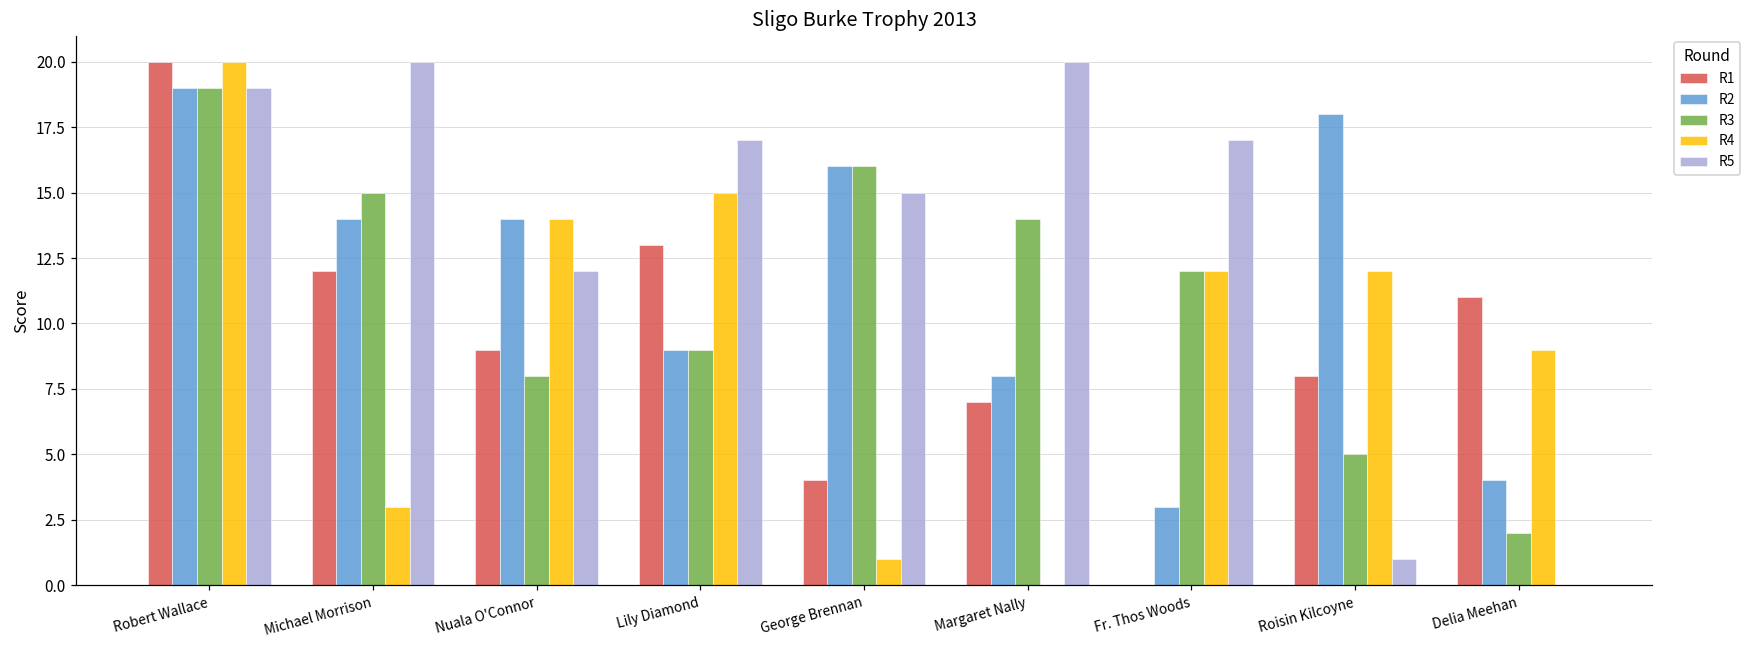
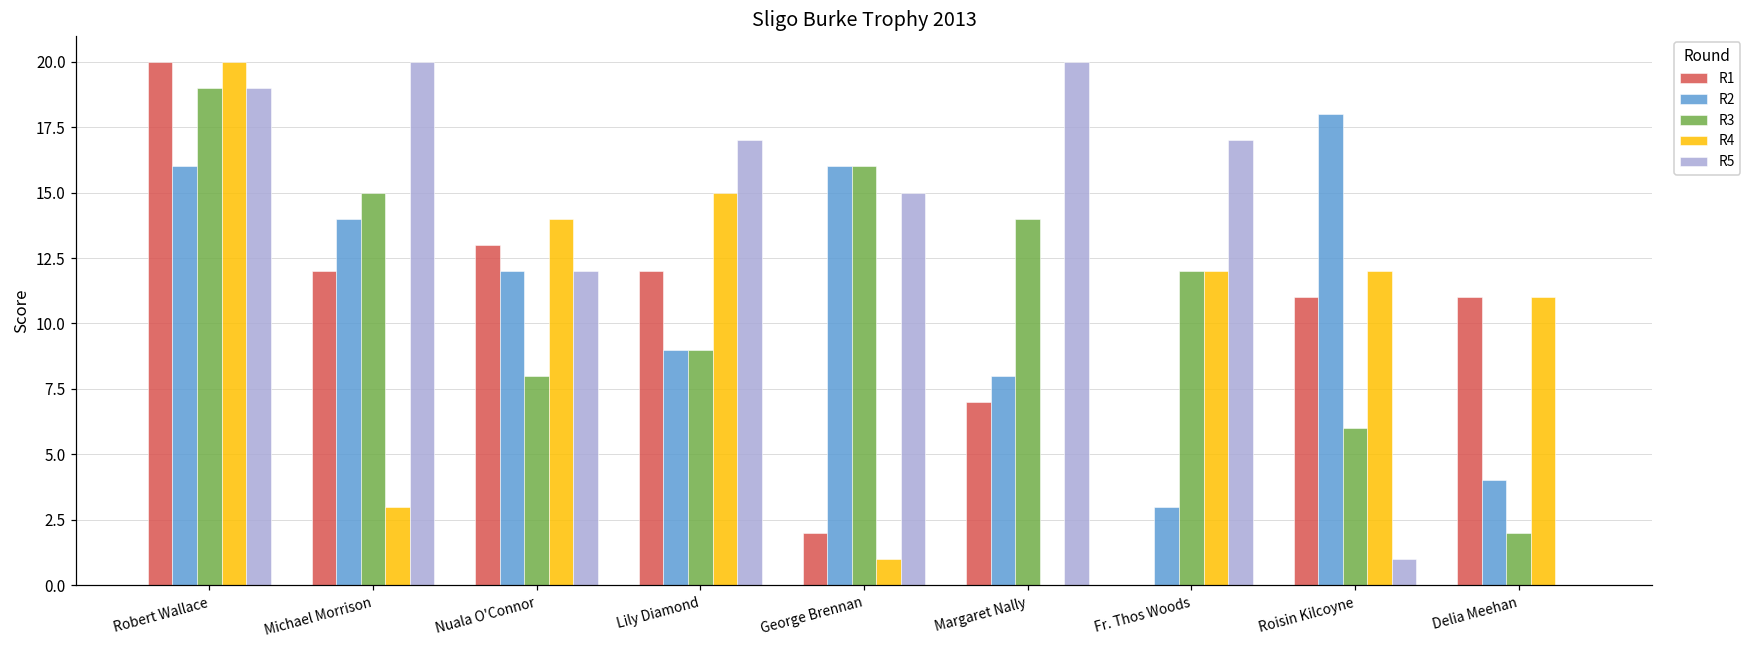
  {
    "R1": {
      "Robert Wallace": 20,
      "Michael Morrison": 12,
-     "Nuala O'Connor": 9,
-     "Lily Diamond": 13,
-     "George Brennan": 4,
+     "Nuala O'Connor": 13,
+     "Lily Diamond": 12,
+     "George Brennan": 2,
      "Margaret Nally": 7,
      "Fr. Thos Woods": 0,
-     "Roisin Kilcoyne": 8,
+     "Roisin Kilcoyne": 11,
      "Delia Meehan": 11
    },
    "R2": {
-     "Robert Wallace": 19,
+     "Robert Wallace": 16,
      "Michael Morrison": 14,
-     "Nuala O'Connor": 14,
+     "Nuala O'Connor": 12,
      "Lily Diamond": 9,
      "George Brennan": 16,
      "Margaret Nally": 8,
      "Fr. Thos Woods": 3,
      "Roisin Kilcoyne": 18,
      "Delia Meehan": 4
    },
    "R3": {
      "Robert Wallace": 19,
      "Michael Morrison": 15,
      "Nuala O'Connor": 8,
      "Lily Diamond": 9,
      "George Brennan": 16,
      "Margaret Nally": 14,
      "Fr. Thos Woods": 12,
-     "Roisin Kilcoyne": 5,
+     "Roisin Kilcoyne": 6,
      "Delia Meehan": 2
    },
    "R4": {
      "Robert Wallace": 20,
      "Michael Morrison": 3,
      "Nuala O'Connor": 14,
      "Lily Diamond": 15,
      "George Brennan": 1,
      "Margaret Nally": 0,
      "Fr. Thos Woods": 12,
      "Roisin Kilcoyne": 12,
-     "Delia Meehan": 9
+     "Delia Meehan": 11
    },
    "R5": {
      "Robert Wallace": 19,
      "Michael Morrison": 20,
      "Nuala O'Connor": 12,
      "Lily Diamond": 17,
      "George Brennan": 15,
      "Margaret Nally": 20,
      "Fr. Thos Woods": 17,
      "Roisin Kilcoyne": 1,
      "Delia Meehan": 0
    }
  }
